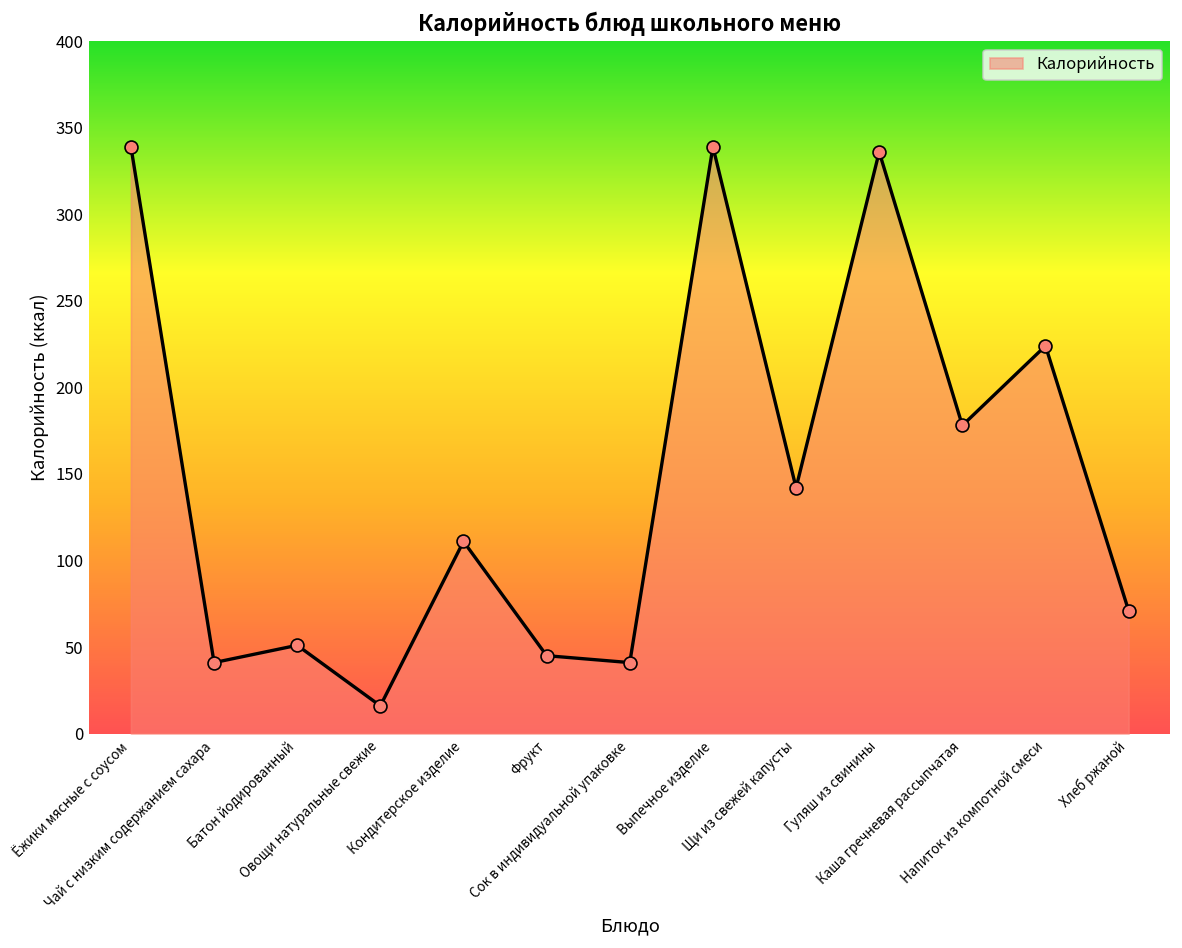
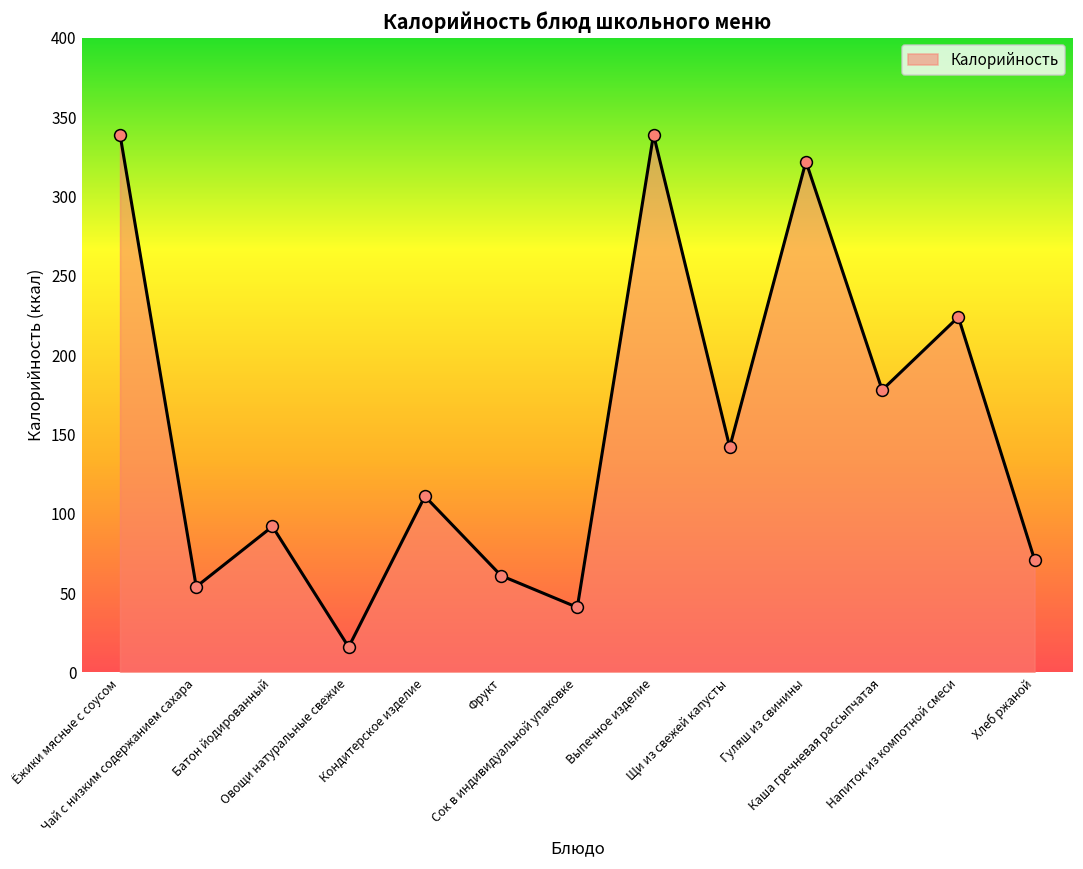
  {
    "Ёжики мясные с соусом": 339,
-   "Чай с низким содержанием сахара": 41,
-   "Батон йодированный": 51,
+   "Чай с низким содержанием сахара": 54,
+   "Батон йодированный": 92,
    "Овощи натуральные свежие": 16,
    "Кондитерское изделие": 111,
-   "Фрукт": 45,
+   "Фрукт": 61,
    "Сок в индивидуальной упаковке": 41,
    "Выпечное изделие": 339,
    "Щи из свежей капусты": 142,
-   "Гуляш из свинины": 336,
+   "Гуляш из свинины": 322,
    "Каша гречневая рассыпчатая": 178,
    "Напиток из компотной смеси": 224,
    "Хлеб ржаной": 71
  }
